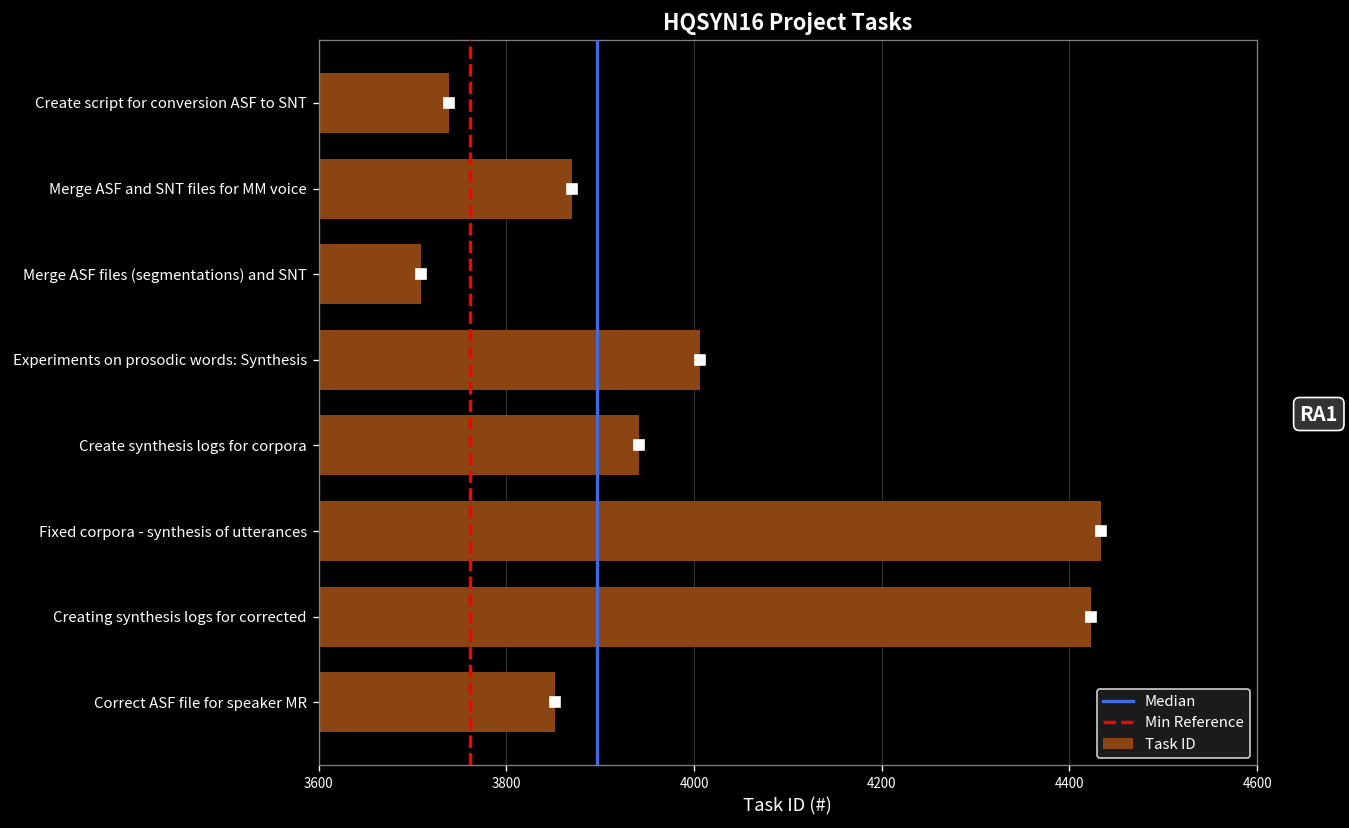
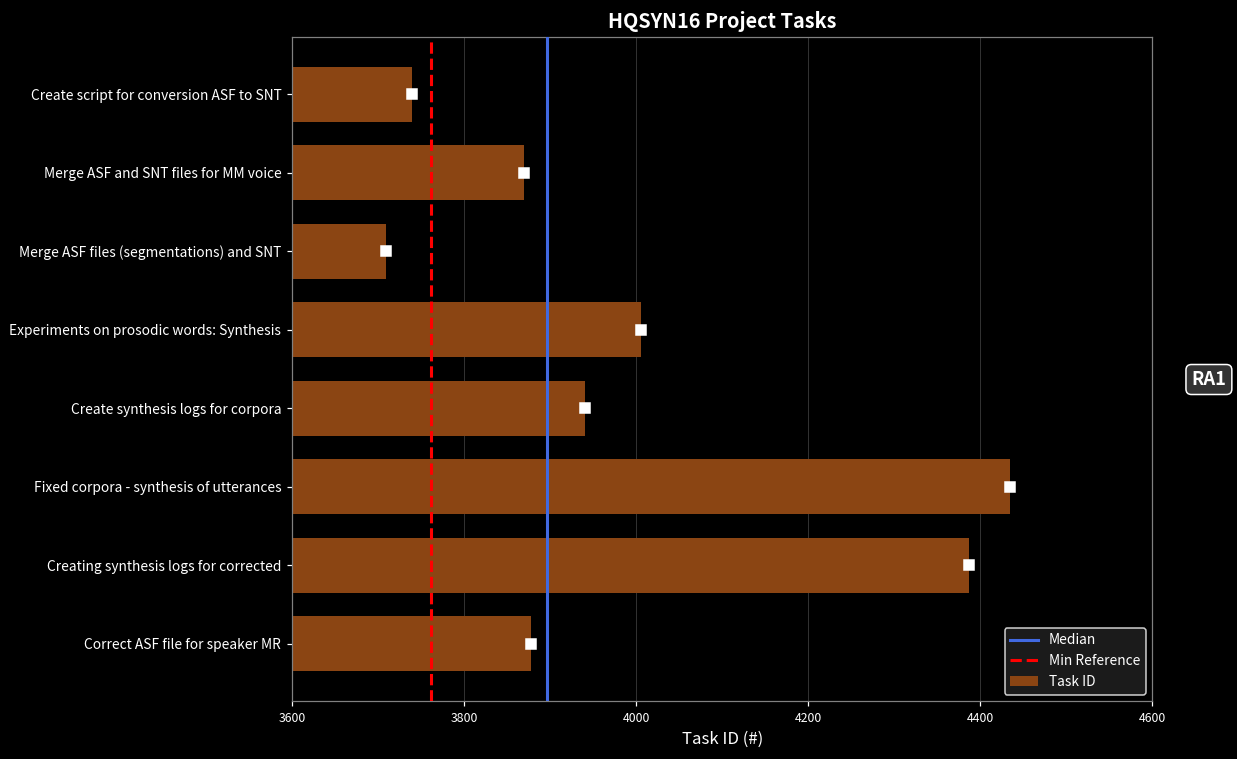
  {
    "Task ID": {
      "Create script for conversion ASF to SNT": 3740,
      "Merge ASF and SNT files for MM voice": 3870,
      "Merge ASF files (segmentations) and SNT": 3710,
      "Experiments on prosodic words: Synthesis": 4010,
      "Create synthesis logs for corpora": 3940,
      "Fixed corpora - synthesis of utterances": 4430,
-     "Creating synthesis logs for corrected": 4420,
-     "Correct ASF file for speaker MR": 3850
+     "Creating synthesis logs for corrected": 4390,
+     "Correct ASF file for speaker MR": 3880
    }
  }
